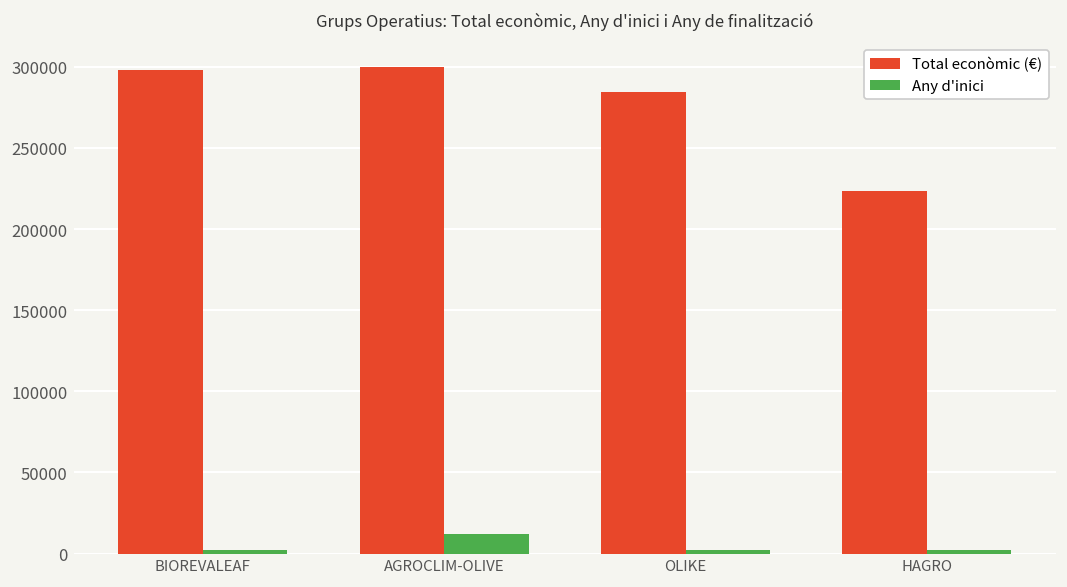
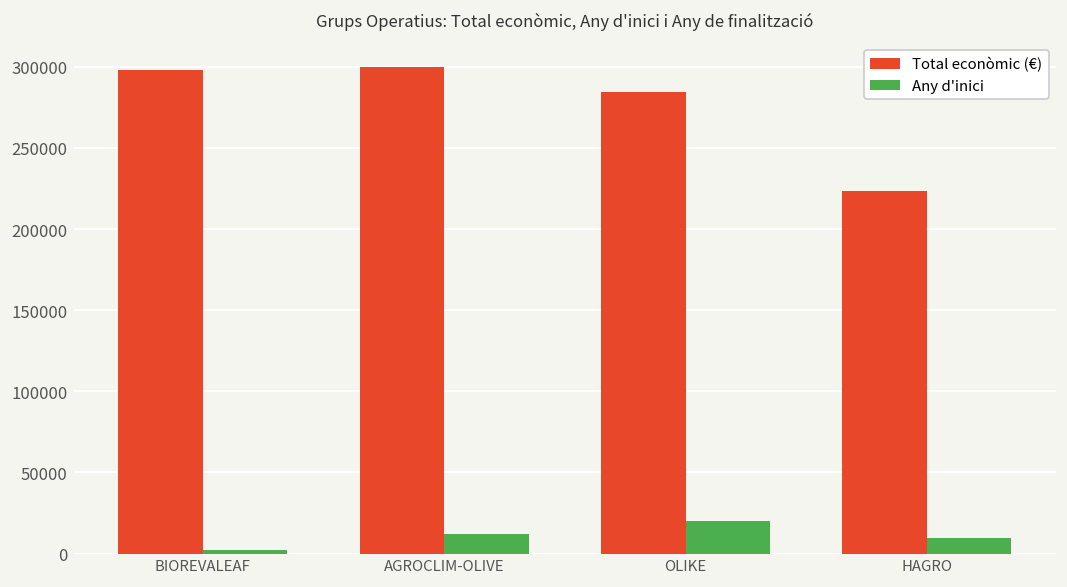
  {
    "Total econòmic (€)": {
      "BIOREVALEAF": 298000,
      "AGROCLIM-OLIVE": 300000,
      "OLIKE": 285000,
      "HAGRO": 224000
    },
    "Any d'inici": {
      "BIOREVALEAF": 2000,
      "AGROCLIM-OLIVE": 12000,
-     "OLIKE": 2000,
-     "HAGRO": 2000
+     "OLIKE": 20000,
+     "HAGRO": 10000
    }
  }
